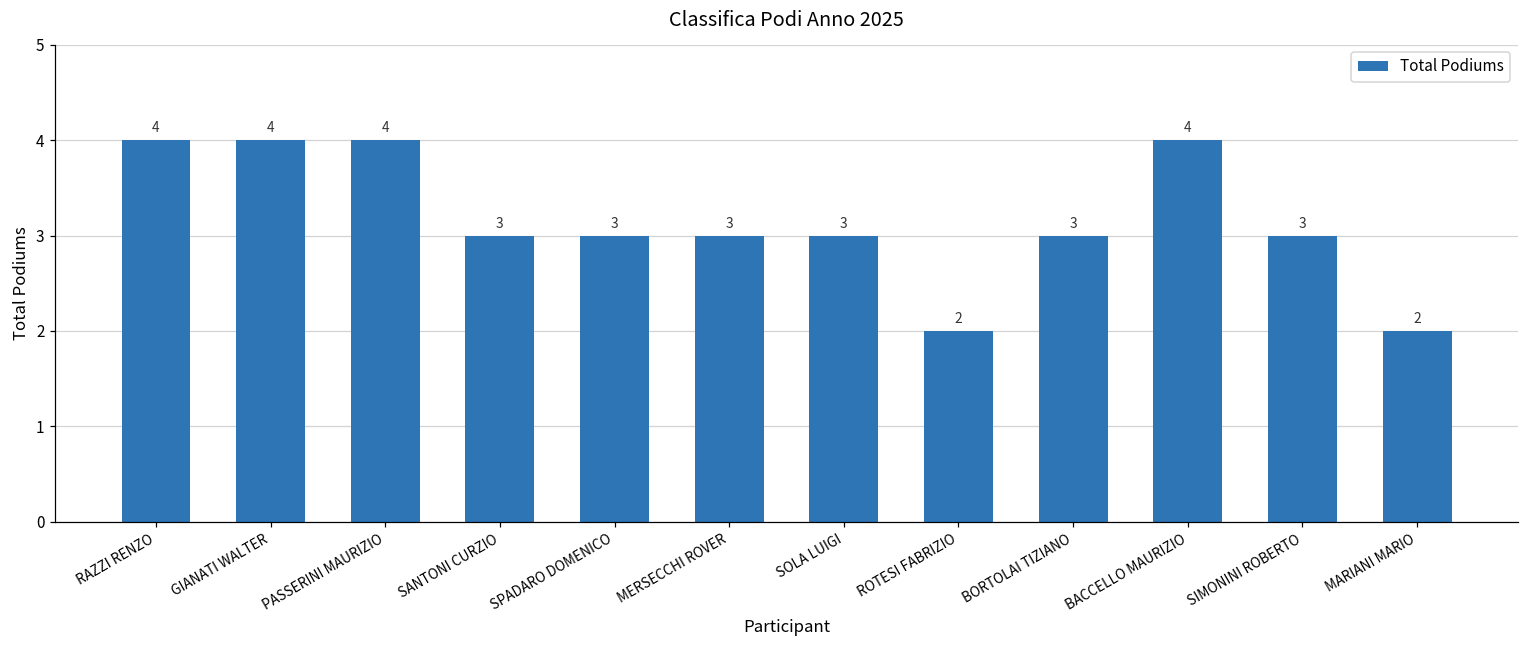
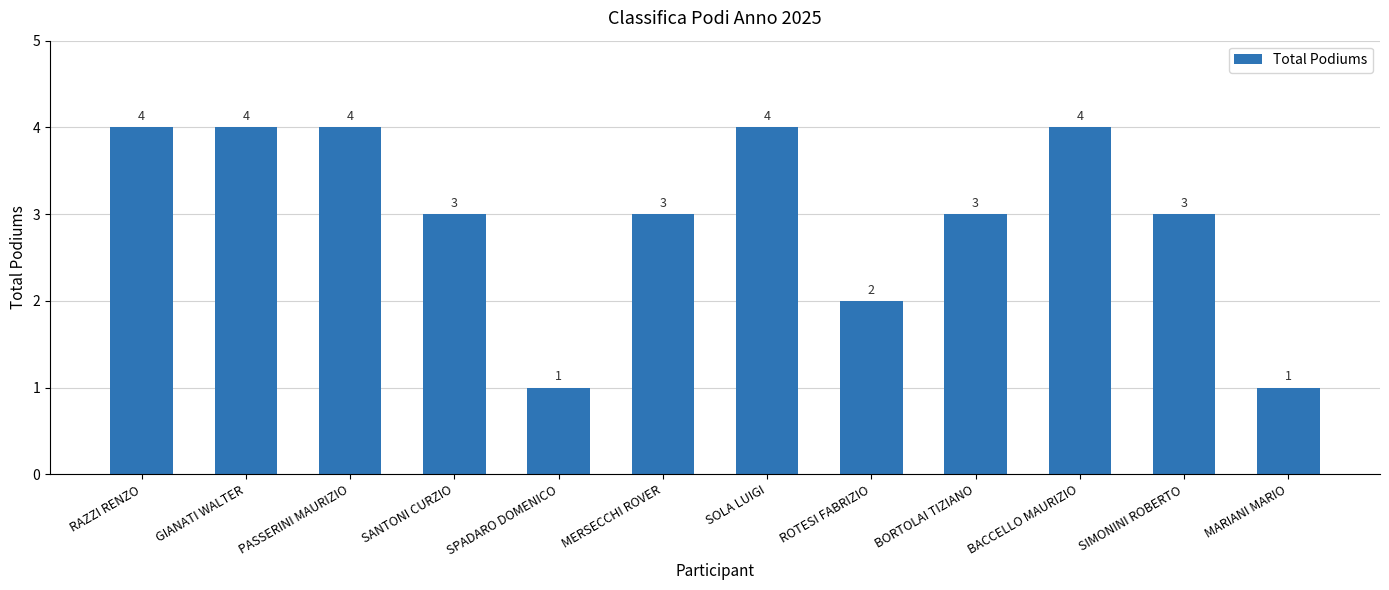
  {
    "RAZZI RENZO": 4,
    "GIANATI WALTER": 4,
    "PASSERINI MAURIZIO": 4,
    "SANTONI CURZIO": 3,
-   "SPADARO DOMENICO": 3,
+   "SPADARO DOMENICO": 1,
    "MERSECCHI ROVER": 3,
-   "SOLA LUIGI": 3,
+   "SOLA LUIGI": 4,
    "ROTESI FABRIZIO": 2,
    "BORTOLAI TIZIANO": 3,
    "BACCELLO MAURIZIO": 4,
    "SIMONINI ROBERTO": 3,
-   "MARIANI MARIO": 2
+   "MARIANI MARIO": 1
  }
